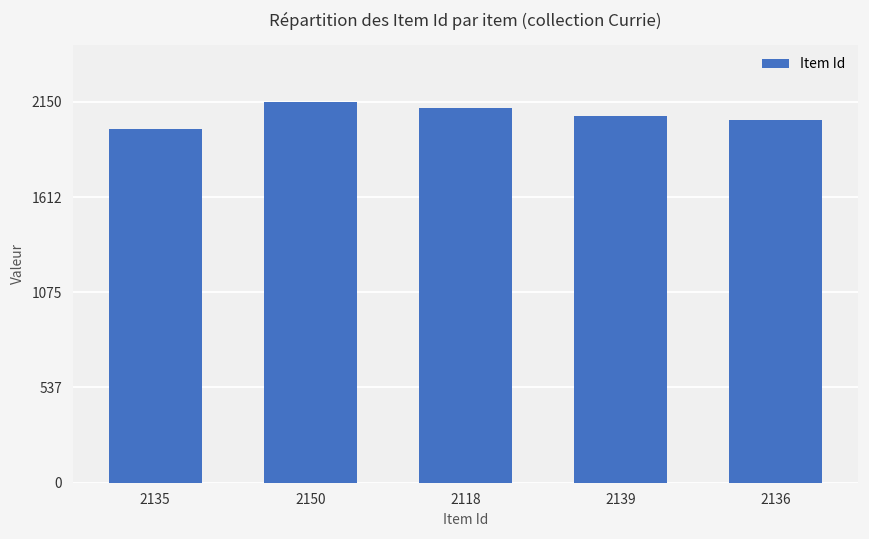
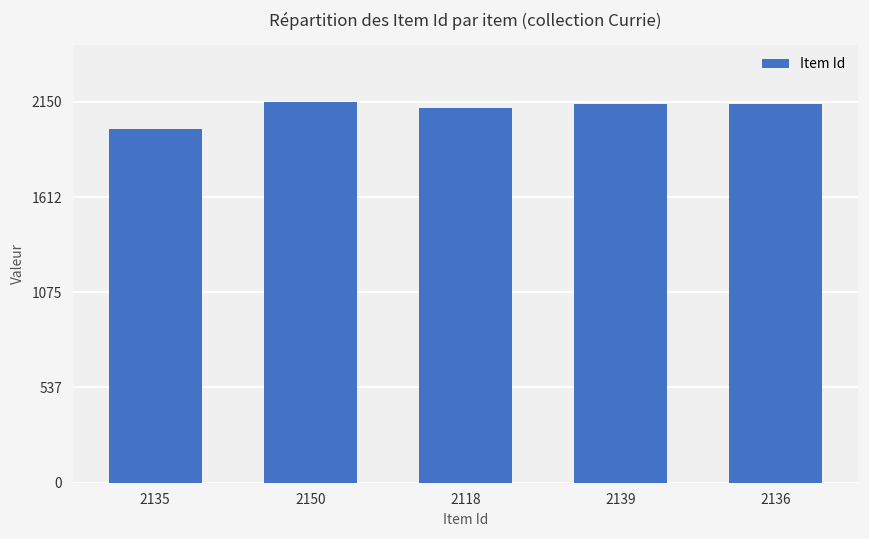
  {
    "2135": 2000,
    "2150": 2150,
    "2118": 2120,
-   "2139": 2070,
-   "2136": 2050
+   "2139": 2140,
+   "2136": 2140
  }
